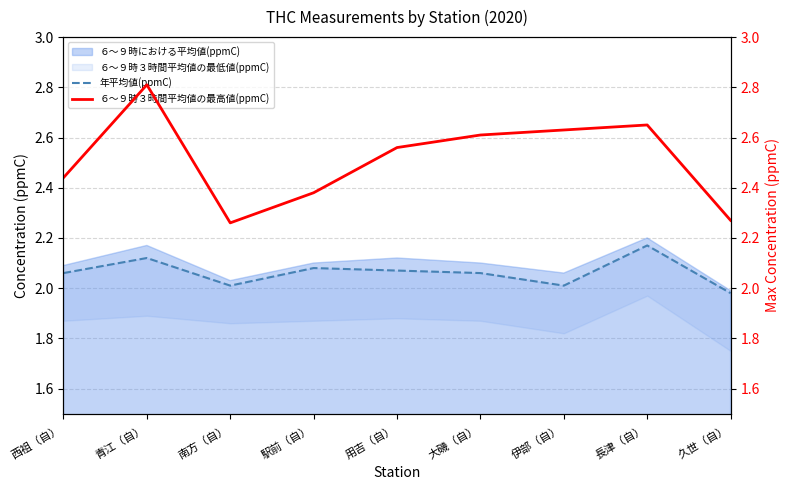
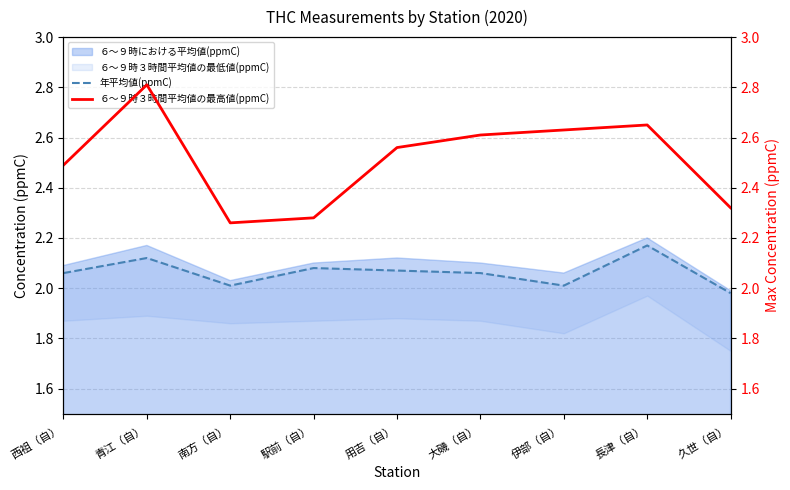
  {
    "６～９時３時間平均値の最高値(ppmC)": {
-     "西祖（自）": 2.44,
+     "西祖（自）": 2.49,
      "南方（自）": 2.26,
-     "駅前（自）": 2.38,
+     "駅前（自）": 2.28,
      "用吉（自）": 2.56,
      "大磯（自）": 2.61,
      "伊部（自）": 2.63,
      "長津（自）": 2.65,
-     "久世（自）": 2.27
+     "久世（自）": 2.32
    }
  }
